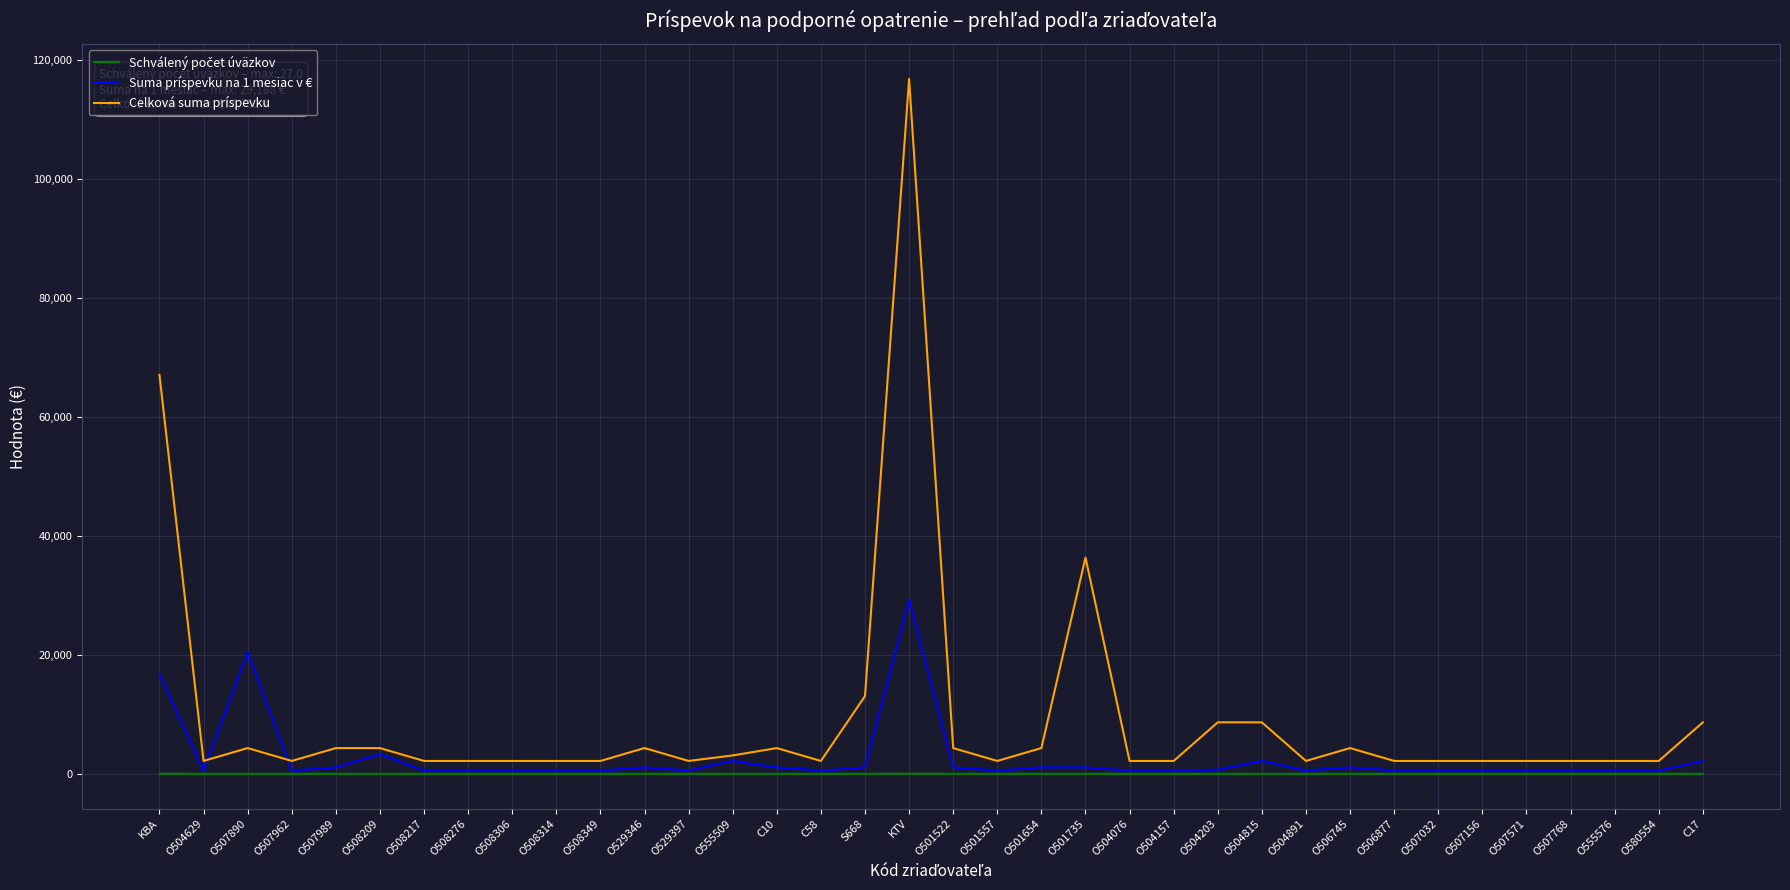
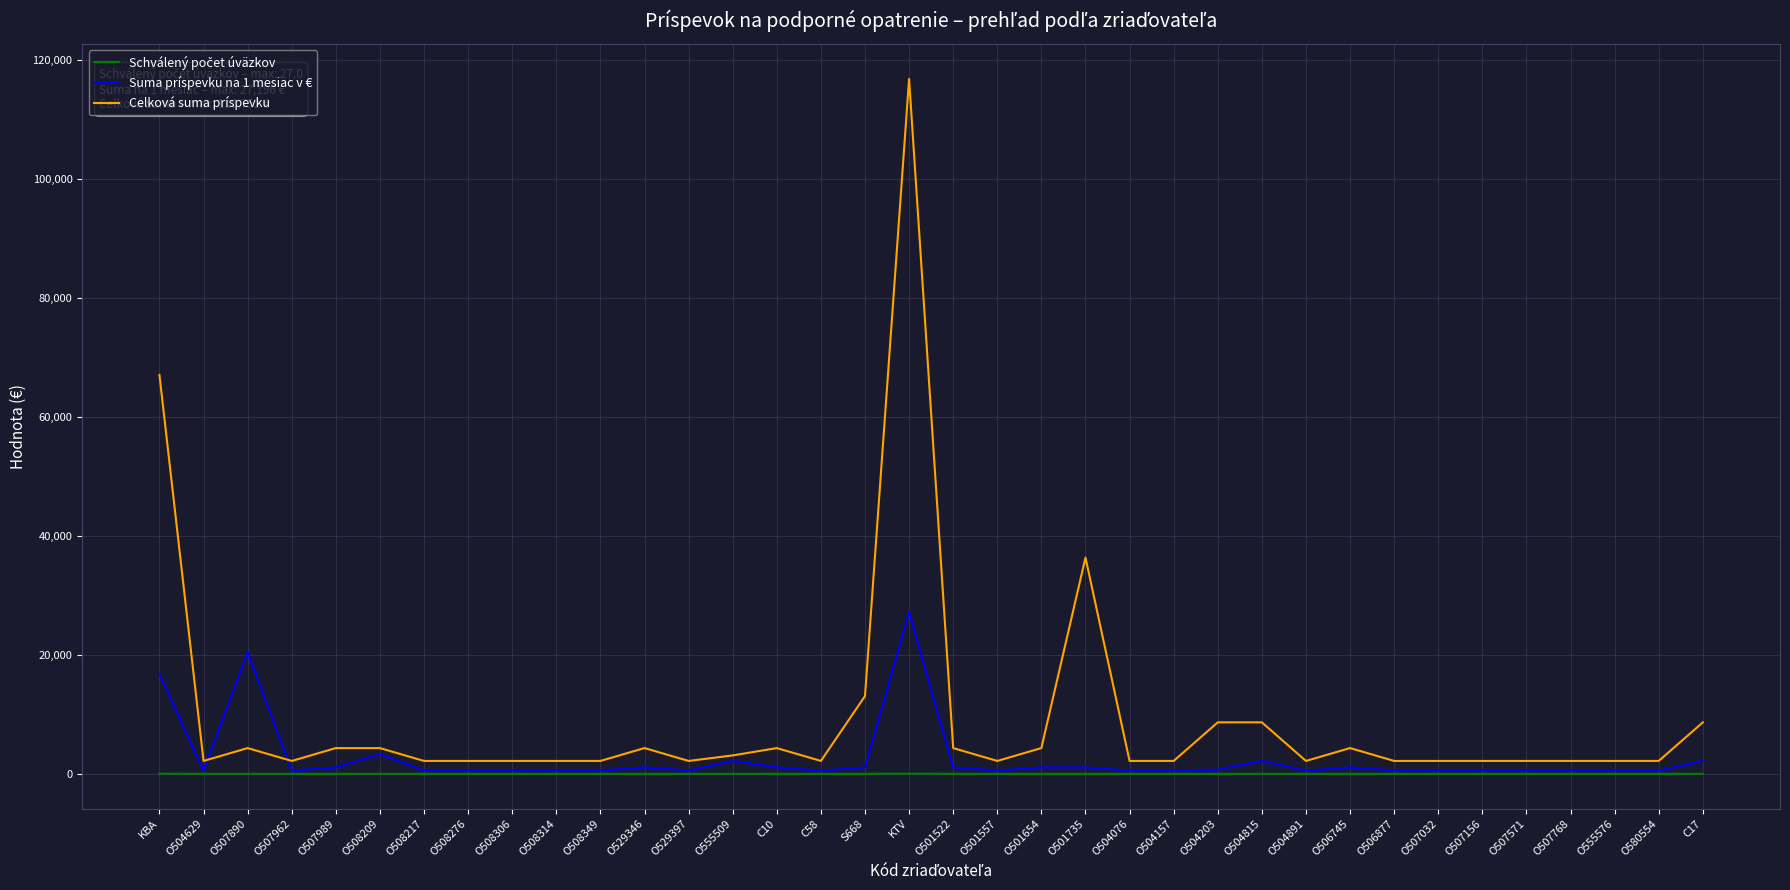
  {
    "Schválený počet úväzkov": {
      "KBA": "0",
      "O504629": "0",
      "O507890": "0",
      "O507962": "0",
      "O507989": "0",
      "O508209": "0",
      "O508217": "0",
      "O508276": "0",
      "O508306": "0",
      "O508314": "0",
      "O508349": "0",
      "O529346": "0",
      "O529397": "0",
      "O555509": "0",
      "C10": "0",
      "C58": "0",
      "S668": "0",
      "KTV": "0",
      "O501522": "0",
      "O501557": "0",
      "O501654": "0",
      "O501735": "0",
      "O504076": "0",
      "O504157": "0",
      "O504203": "0",
      "O504815": "0",
      "O504891": "0",
      "O506745": "0",
      "O506877": "0",
      "O507032": "0",
      "O507156": "0",
      "O507571": "0",
      "O507768": "0",
      "O555576": "0",
      "O580554": "0",
      "C17": "0"
    },
    "Suma príspevku na 1 mesiac v €": {
-     "KTV": "29,188"
+     "KTV": "27,196"
    },
    "Celková suma príspevku": {
      "KBA": "67,000",
      "O504629": "2,000",
      "O507890": "4,000",
      "O507962": "2,000",
      "O507989": "4,000",
      "O508209": "4,000",
      "O508217": "2,000",
      "O508276": "2,000",
      "O508306": "2,000",
      "O508314": "2,000",
      "O508349": "2,000",
      "O529346": "4,000",
      "O529397": "2,000",
      "O555509": "3,000",
      "C10": "4,000",
      "C58": "2,000",
      "S668": "13,000",
      "KTV": "117,000",
      "O501522": "4,000",
      "O501557": "2,000",
      "O501654": "4,000",
      "O501735": "36,000",
      "O504076": "2,000",
      "O504157": "2,000",
      "O504203": "9,000",
      "O504815": "9,000",
      "O504891": "2,000",
      "O506745": "4,000",
      "O506877": "2,000",
      "O507032": "2,000",
      "O507156": "2,000",
      "O507571": "2,000",
      "O507768": "2,000",
      "O555576": "2,000",
      "O580554": "2,000",
      "C17": "9,000"
    }
  }
